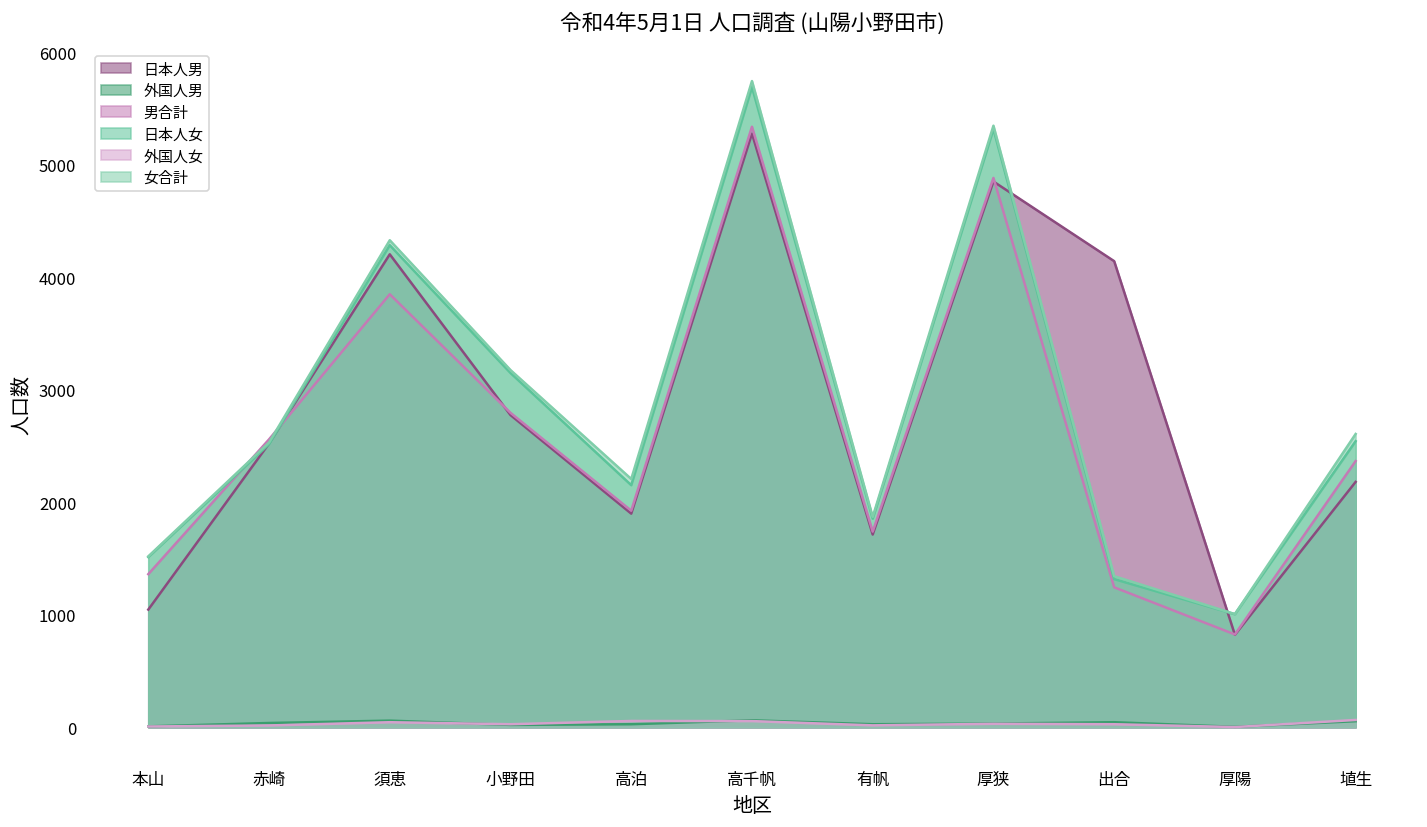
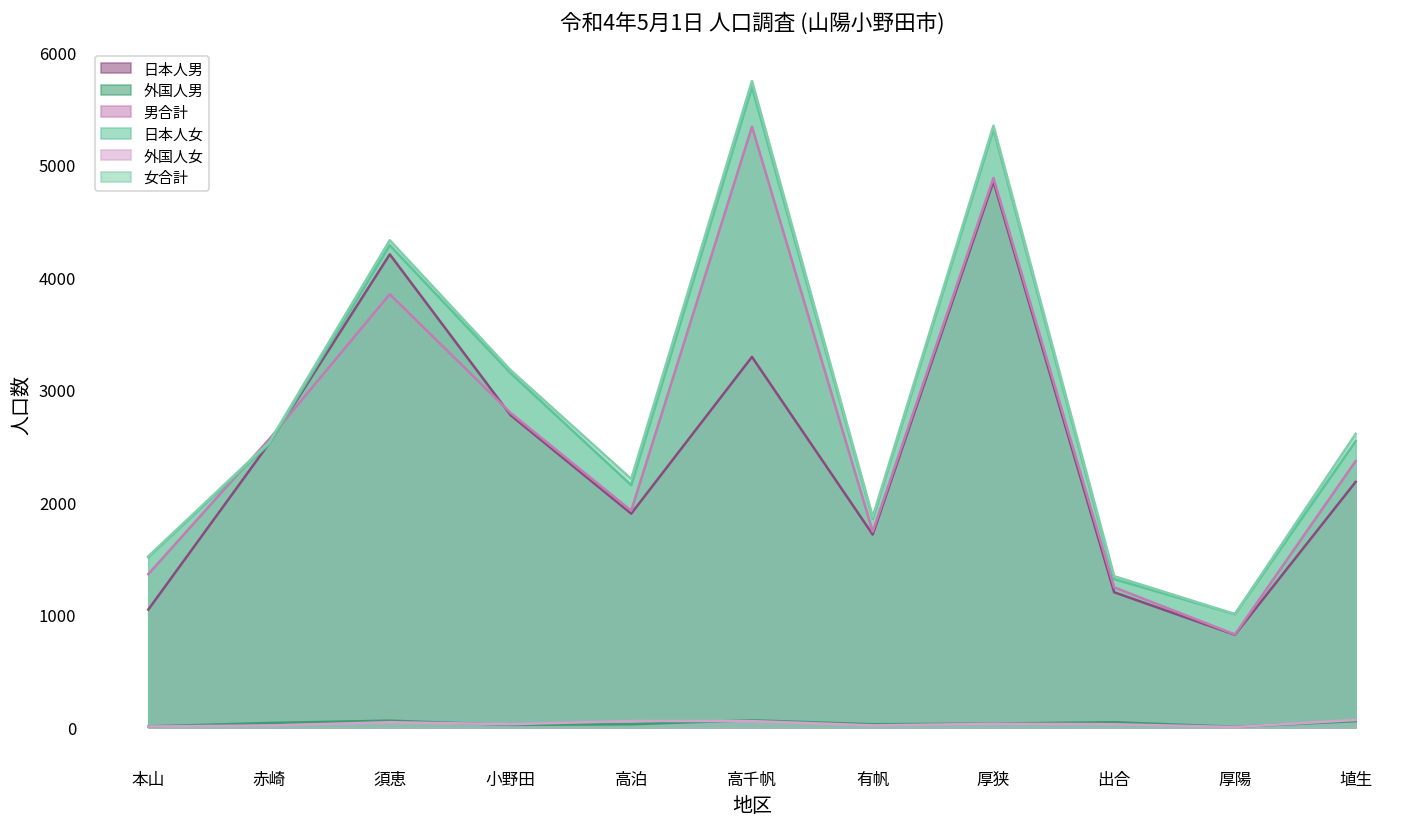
  {
    "日本人男": {
      "本山": 1000,
      "須恵": 4200,
-     "高千帆": 5300,
+     "高千帆": 3300,
      "厚狭": 4900,
-     "出合": 4100,
+     "出合": 1200,
      "埴生": 2200
    }
  }
